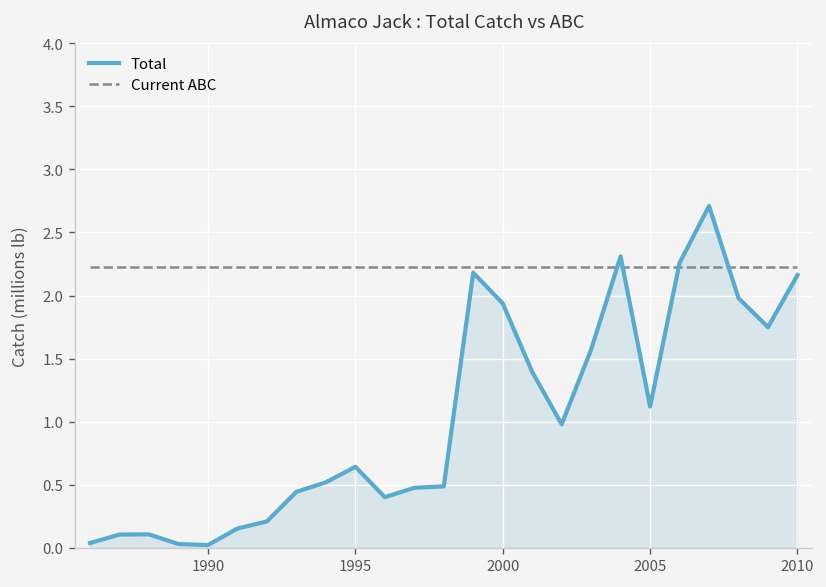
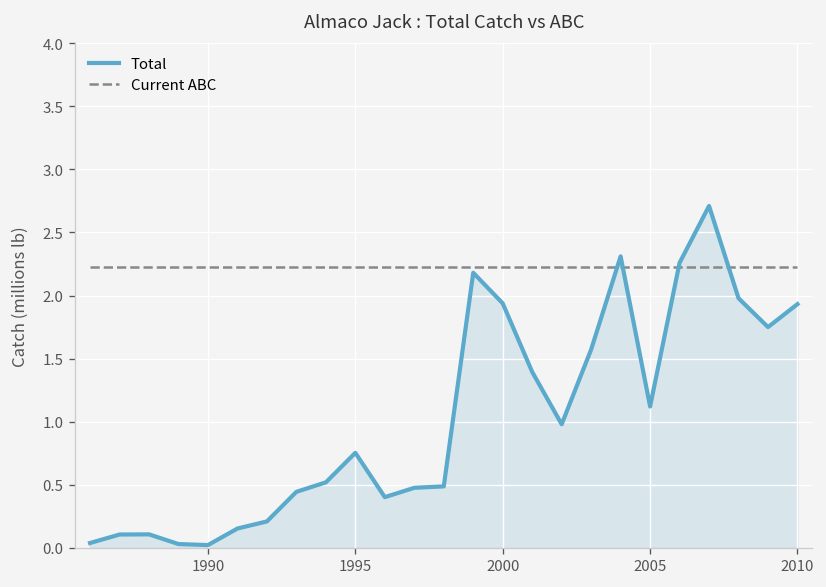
  {
    "Total": {
      "1990": 0.02,
-     "1995": 0.64,
+     "1995": 0.75,
      "2000": 1.94,
      "2005": 1.12,
-     "2010": 2.16
+     "2010": 1.93
    },
    "Current ABC": {
      "1990": 2.22,
      "1995": 2.22,
      "2000": 2.22,
      "2005": 2.22,
      "2010": 2.22
    }
  }
